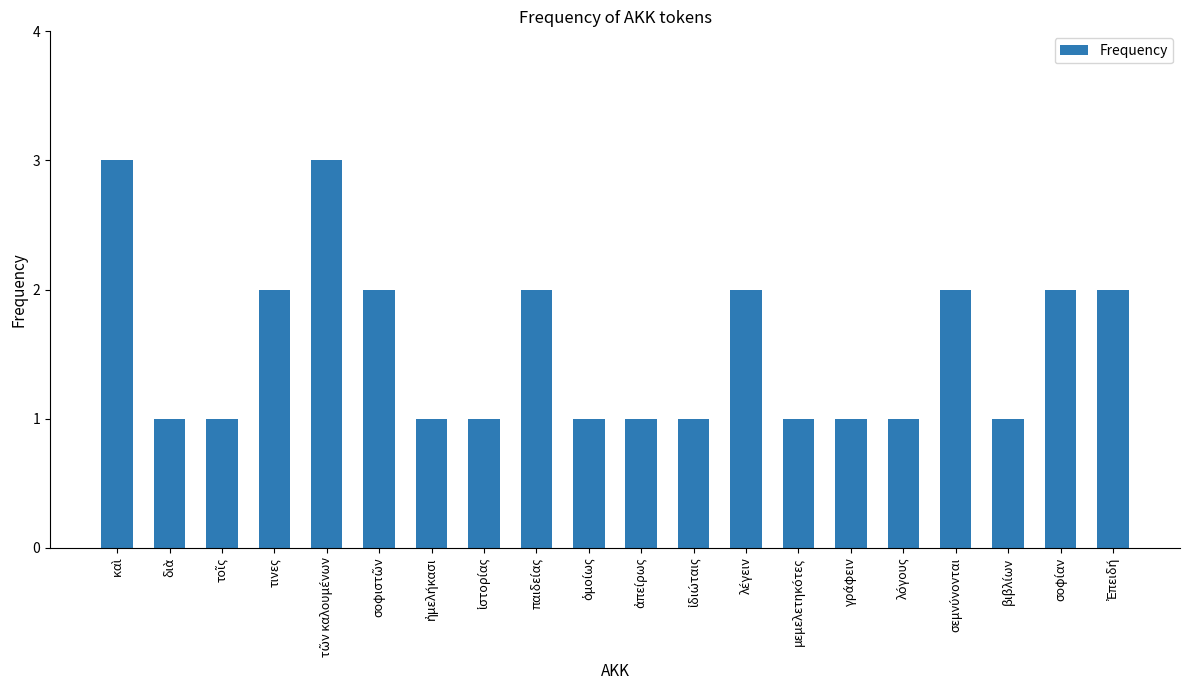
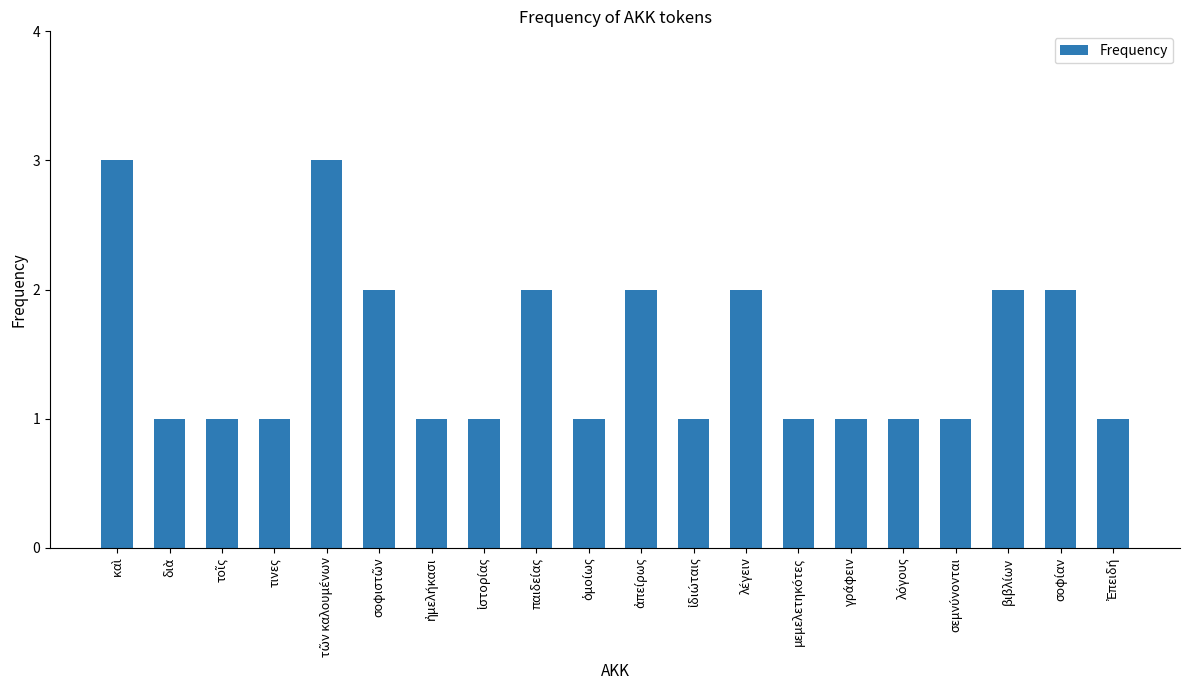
  {
    "καὶ": 3,
    "διὰ": 1,
    "τοῖς": 1,
-   "τινες": 2,
+   "τινες": 1,
    "τῶν καλουμένων": 3,
    "σοφιστῶν": 2,
    "ἠμελήκασι": 1,
    "ἱστορίας": 1,
    "παιδείας": 2,
    "ὁμοίως": 1,
-   "ἀπείρως": 1,
+   "ἀπείρως": 2,
    "ἰδιώταις": 1,
    "λέγειν": 2,
    "μεμελετηκότες": 1,
    "γράφειν": 1,
    "λόγους": 1,
-   "σεμνύνονται": 2,
-   "βιβλίων": 1,
+   "σεμνύνονται": 1,
+   "βιβλίων": 2,
    "σοφίαν": 2,
-   "Ἐπειδή": 2
+   "Ἐπειδή": 1
  }
